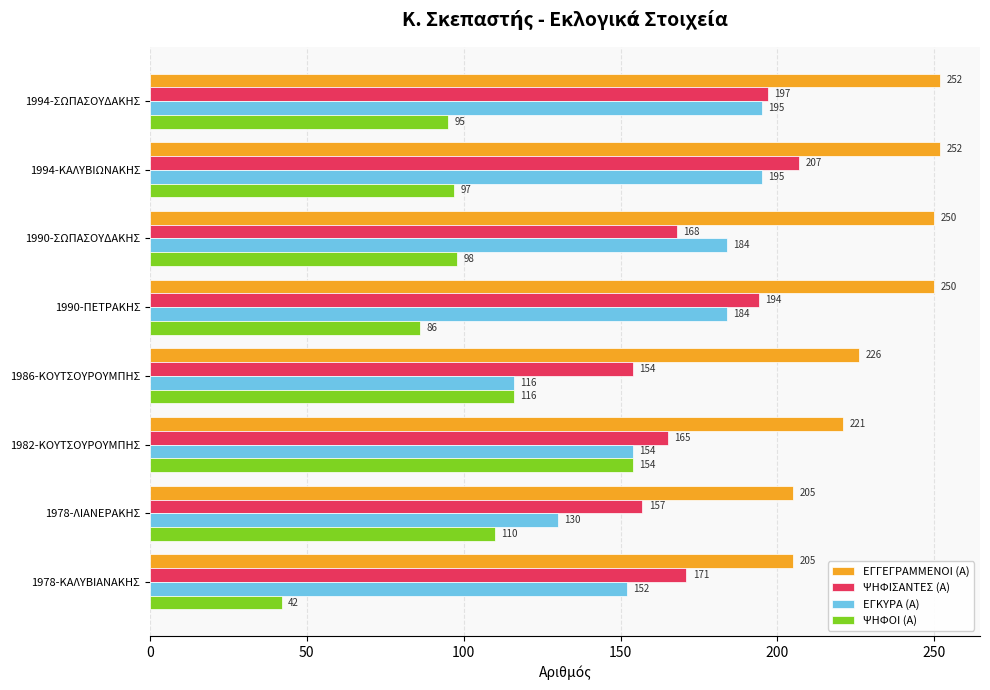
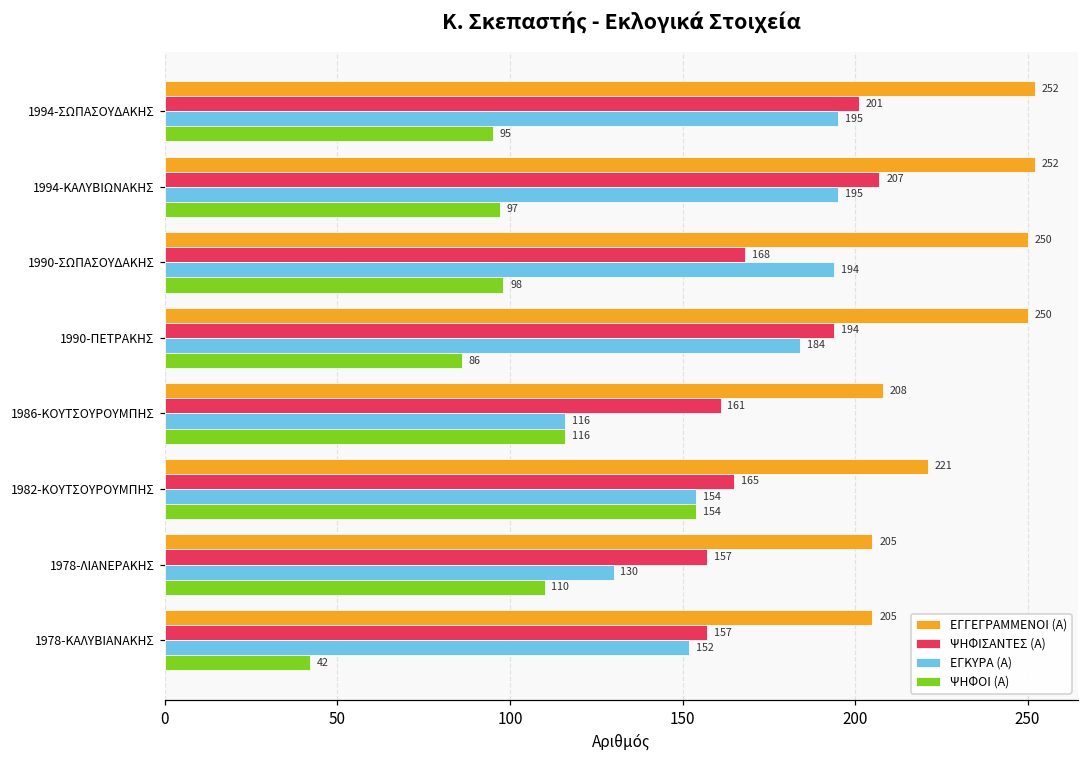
  {
    "ΕΓΓΕΓΡΑΜΜΕΝΟΙ (Α)": {
      "1994-ΣΩΠΑΣΟΥΔΑΚΗΣ": 252,
      "1994-ΚΑΛΥΒΙΩΝΑΚΗΣ": 252,
      "1990-ΣΩΠΑΣΟΥΔΑΚΗΣ": 250,
      "1990-ΠΕΤΡΑΚΗΣ": 250,
-     "1986-ΚΟΥΤΣΟΥΡΟΥΜΠΗΣ": 226,
+     "1986-ΚΟΥΤΣΟΥΡΟΥΜΠΗΣ": 208,
      "1982-ΚΟΥΤΣΟΥΡΟΥΜΠΗΣ": 221,
      "1978-ΛΙΑΝΕΡΑΚΗΣ": 205,
      "1978-ΚΑΛΥΒΙΑΝΑΚΗΣ": 205
    },
    "ΨΗΦΙΣΑΝΤΕΣ (Α)": {
-     "1994-ΣΩΠΑΣΟΥΔΑΚΗΣ": 197,
+     "1994-ΣΩΠΑΣΟΥΔΑΚΗΣ": 201,
      "1994-ΚΑΛΥΒΙΩΝΑΚΗΣ": 207,
      "1990-ΣΩΠΑΣΟΥΔΑΚΗΣ": 168,
      "1990-ΠΕΤΡΑΚΗΣ": 194,
-     "1986-ΚΟΥΤΣΟΥΡΟΥΜΠΗΣ": 154,
+     "1986-ΚΟΥΤΣΟΥΡΟΥΜΠΗΣ": 161,
      "1982-ΚΟΥΤΣΟΥΡΟΥΜΠΗΣ": 165,
      "1978-ΛΙΑΝΕΡΑΚΗΣ": 157,
-     "1978-ΚΑΛΥΒΙΑΝΑΚΗΣ": 171
+     "1978-ΚΑΛΥΒΙΑΝΑΚΗΣ": 157
    },
    "ΕΓΚΥΡΑ (Α)": {
      "1994-ΣΩΠΑΣΟΥΔΑΚΗΣ": 195,
      "1994-ΚΑΛΥΒΙΩΝΑΚΗΣ": 195,
-     "1990-ΣΩΠΑΣΟΥΔΑΚΗΣ": 184,
+     "1990-ΣΩΠΑΣΟΥΔΑΚΗΣ": 194,
      "1990-ΠΕΤΡΑΚΗΣ": 184,
      "1986-ΚΟΥΤΣΟΥΡΟΥΜΠΗΣ": 116,
      "1982-ΚΟΥΤΣΟΥΡΟΥΜΠΗΣ": 154,
      "1978-ΛΙΑΝΕΡΑΚΗΣ": 130,
      "1978-ΚΑΛΥΒΙΑΝΑΚΗΣ": 152
    },
    "ΨΗΦΟΙ (Α)": {
      "1994-ΣΩΠΑΣΟΥΔΑΚΗΣ": 95,
      "1994-ΚΑΛΥΒΙΩΝΑΚΗΣ": 97,
      "1990-ΣΩΠΑΣΟΥΔΑΚΗΣ": 98,
      "1990-ΠΕΤΡΑΚΗΣ": 86,
      "1986-ΚΟΥΤΣΟΥΡΟΥΜΠΗΣ": 116,
      "1982-ΚΟΥΤΣΟΥΡΟΥΜΠΗΣ": 154,
      "1978-ΛΙΑΝΕΡΑΚΗΣ": 110,
      "1978-ΚΑΛΥΒΙΑΝΑΚΗΣ": 42
    }
  }
